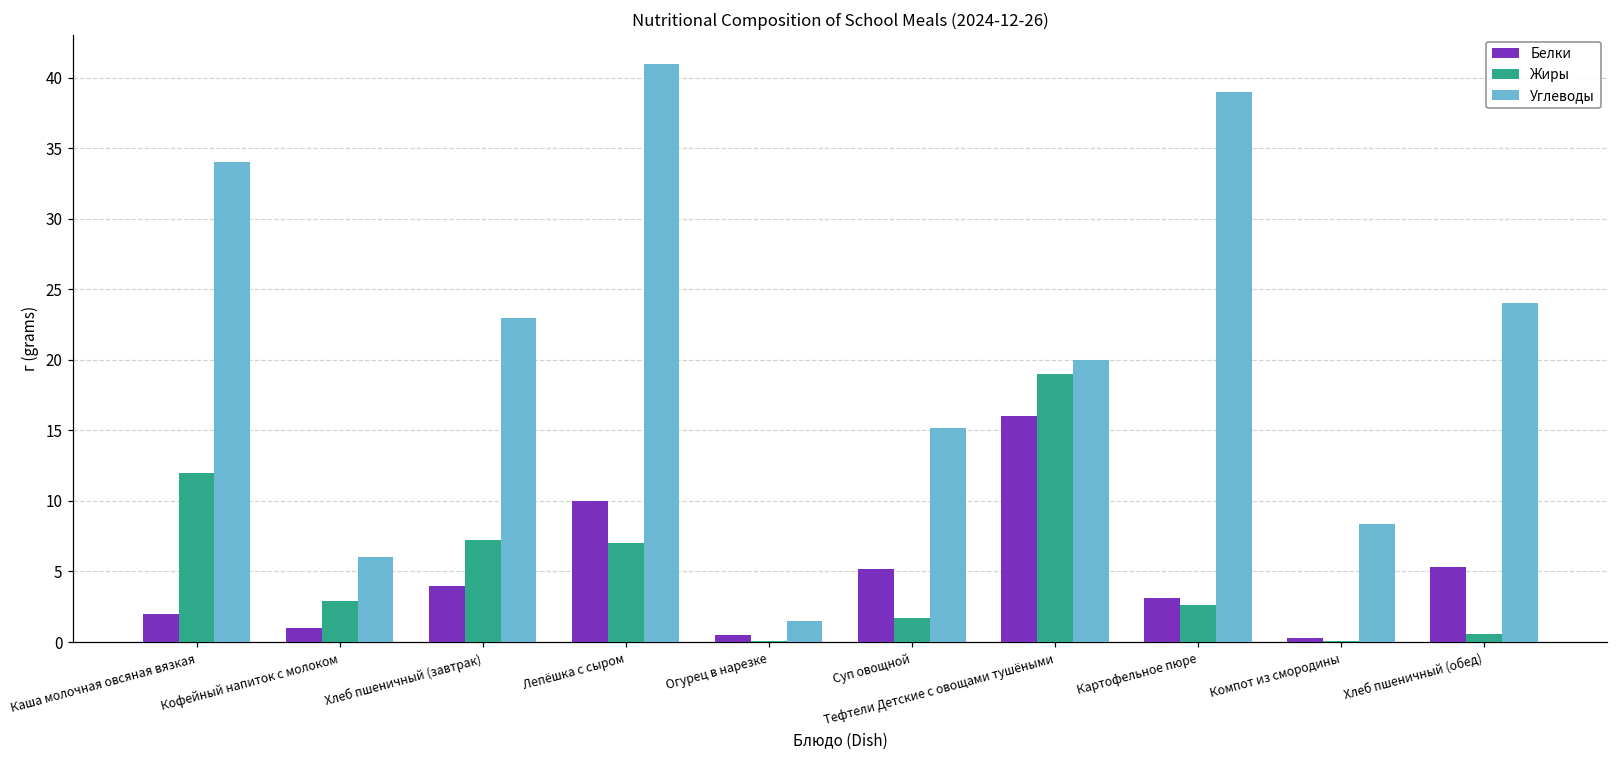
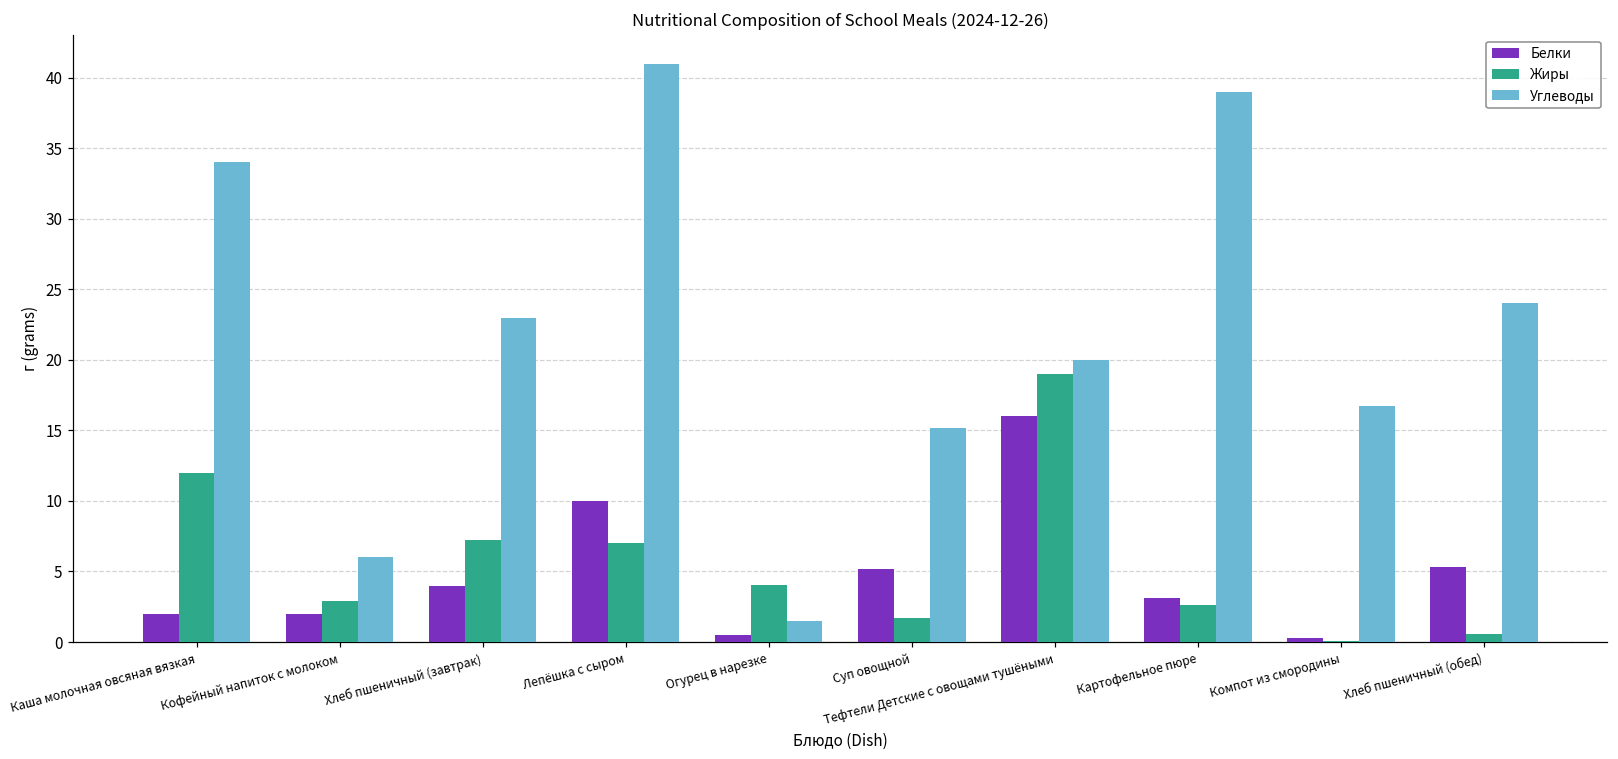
  {
    "Белки": {
      "Каша молочная овсяная вязкая": 2,
-     "Кофейный напиток с молоком": 1,
+     "Кофейный напиток с молоком": 2,
      "Хлеб пшеничный (завтрак)": 4,
      "Лепёшка с сыром": 10,
      "Огурец в нарезке": 0.5,
      "Суп овощной": 5,
      "Тефтели Детские с овощами тушёными": 16,
      "Картофельное пюре": 3,
      "Компот из смородины": 0.3,
      "Хлеб пшеничный (обед)": 5.3
    },
    "Жиры": {
      "Каша молочная овсяная вязкая": 12.0,
      "Кофейный напиток с молоком": 2.9,
      "Хлеб пшеничный (завтрак)": 7.2,
      "Лепёшка с сыром": 7.0,
-     "Огурец в нарезке": 0.1,
+     "Огурец в нарезке": 4.1,
      "Суп овощной": 1.7,
      "Тефтели Детские с овощами тушёными": 19.0,
      "Картофельное пюре": 2.6,
      "Хлеб пшеничный (обед)": 0.6
    },
    "Углеводы": {
      "Каша молочная овсяная вязкая": 34.0,
      "Кофейный напиток с молоком": 6.0,
      "Хлеб пшеничный (завтрак)": 23.0,
      "Лепёшка с сыром": 41.0,
      "Огурец в нарезке": 1.5,
      "Суп овощной": 15.2,
      "Тефтели Детские с овощами тушёными": 20.0,
      "Картофельное пюре": 39.0,
-     "Компот из смородины": 8.4,
+     "Компот из смородины": 16.7,
      "Хлеб пшеничный (обед)": 24.0
    }
  }
